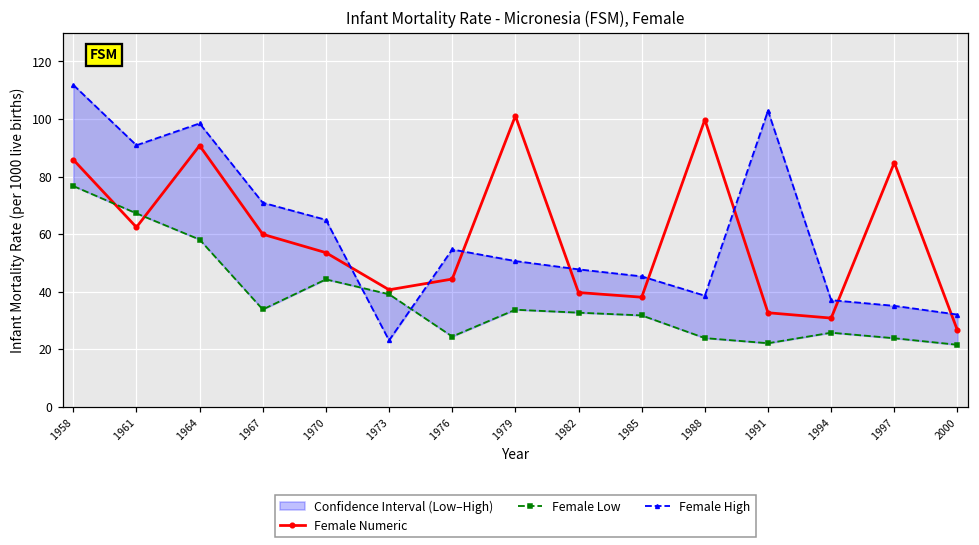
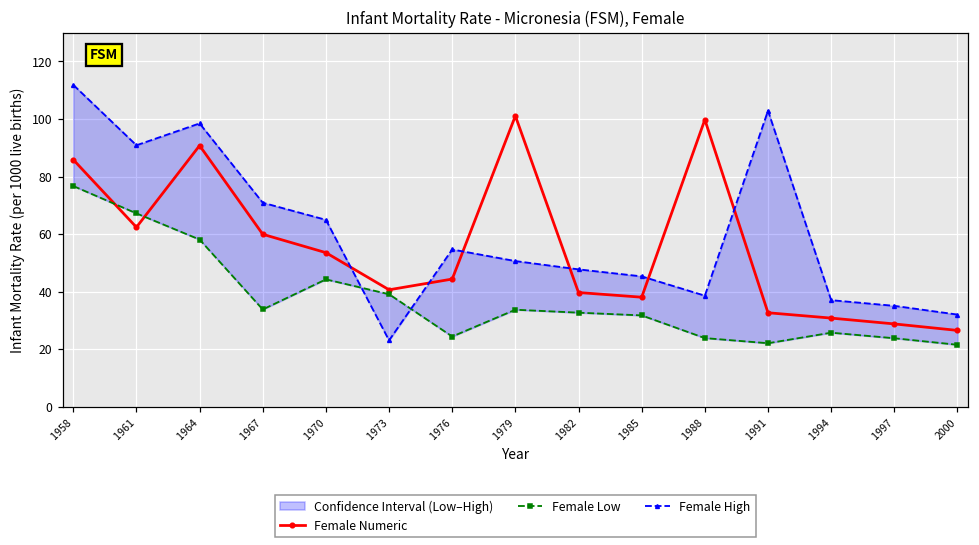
  {
    "Female Numeric": {
      "1958": 86,
      "1961": 62,
      "1964": 91,
      "1967": 60,
      "1970": 54,
      "1973": 41,
      "1976": 44,
      "1979": 101,
      "1982": 40,
      "1985": 38,
      "1988": 100,
      "1991": 33,
      "1994": 31,
-     "1997": 85,
+     "1997": 29,
      "2000": 27
    },
    "Female Low": {
      "1958": 77,
      "1961": 67,
      "1964": 58,
      "1967": 34,
      "1970": 44,
      "1976": 24,
      "1979": 34,
      "1982": 33,
      "1985": 32,
      "1988": 24,
      "1991": 22,
      "1994": 26,
      "1997": 24,
      "2000": 22
    }
  }
